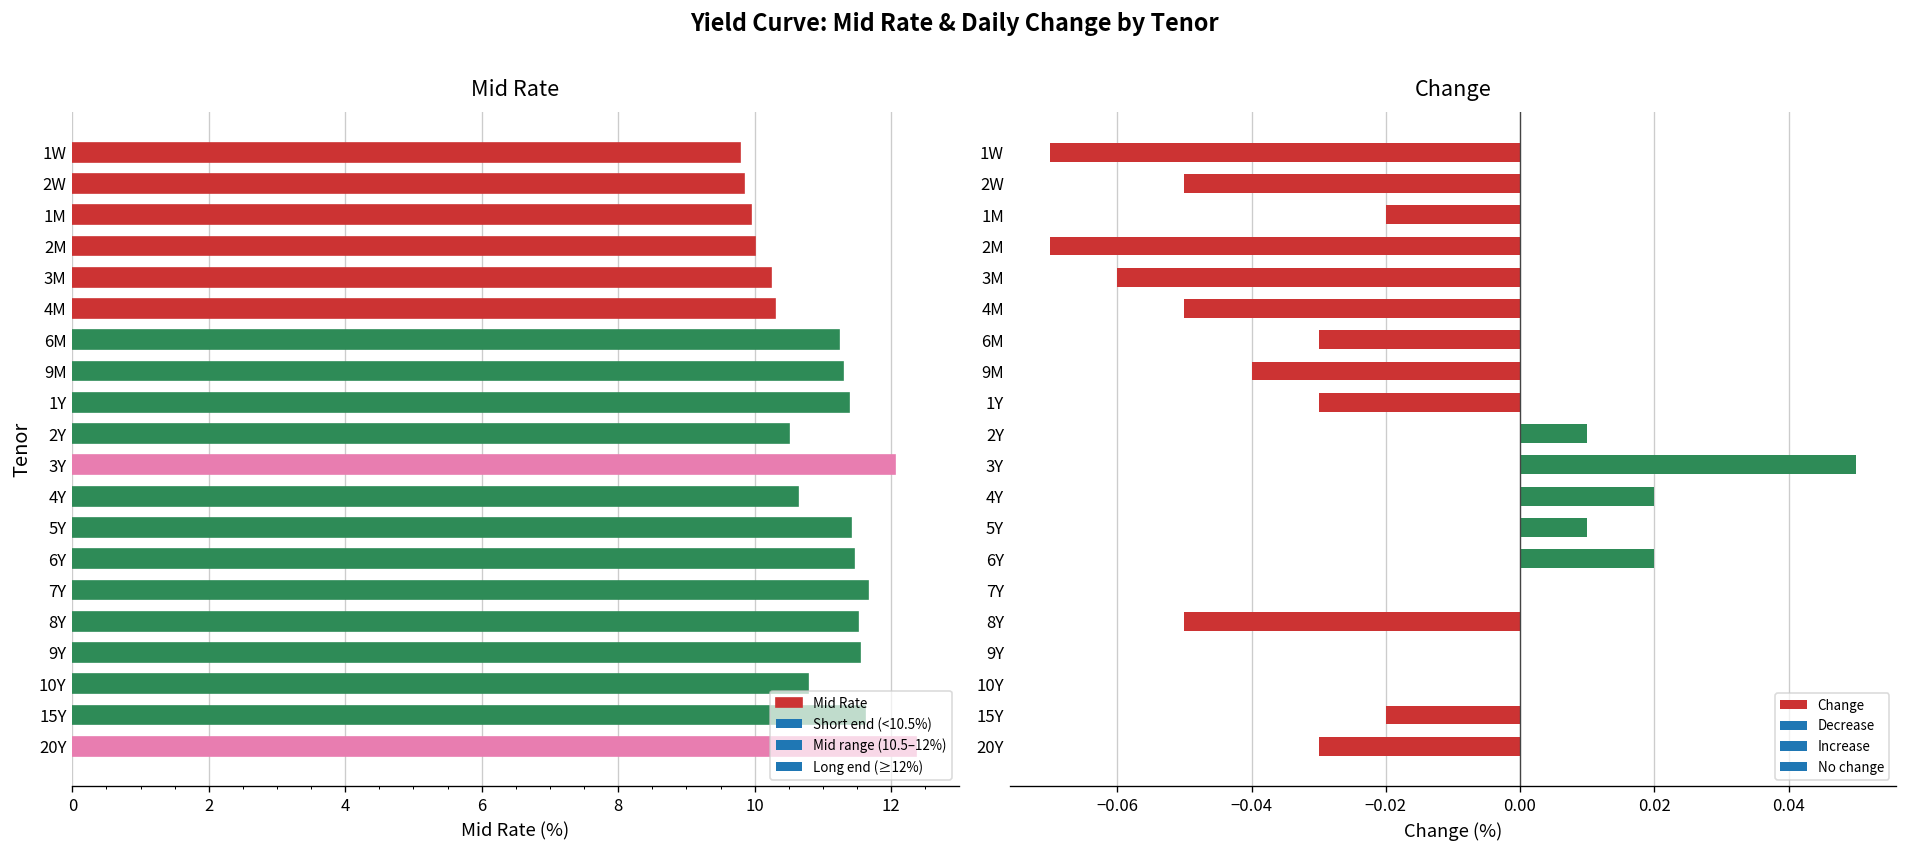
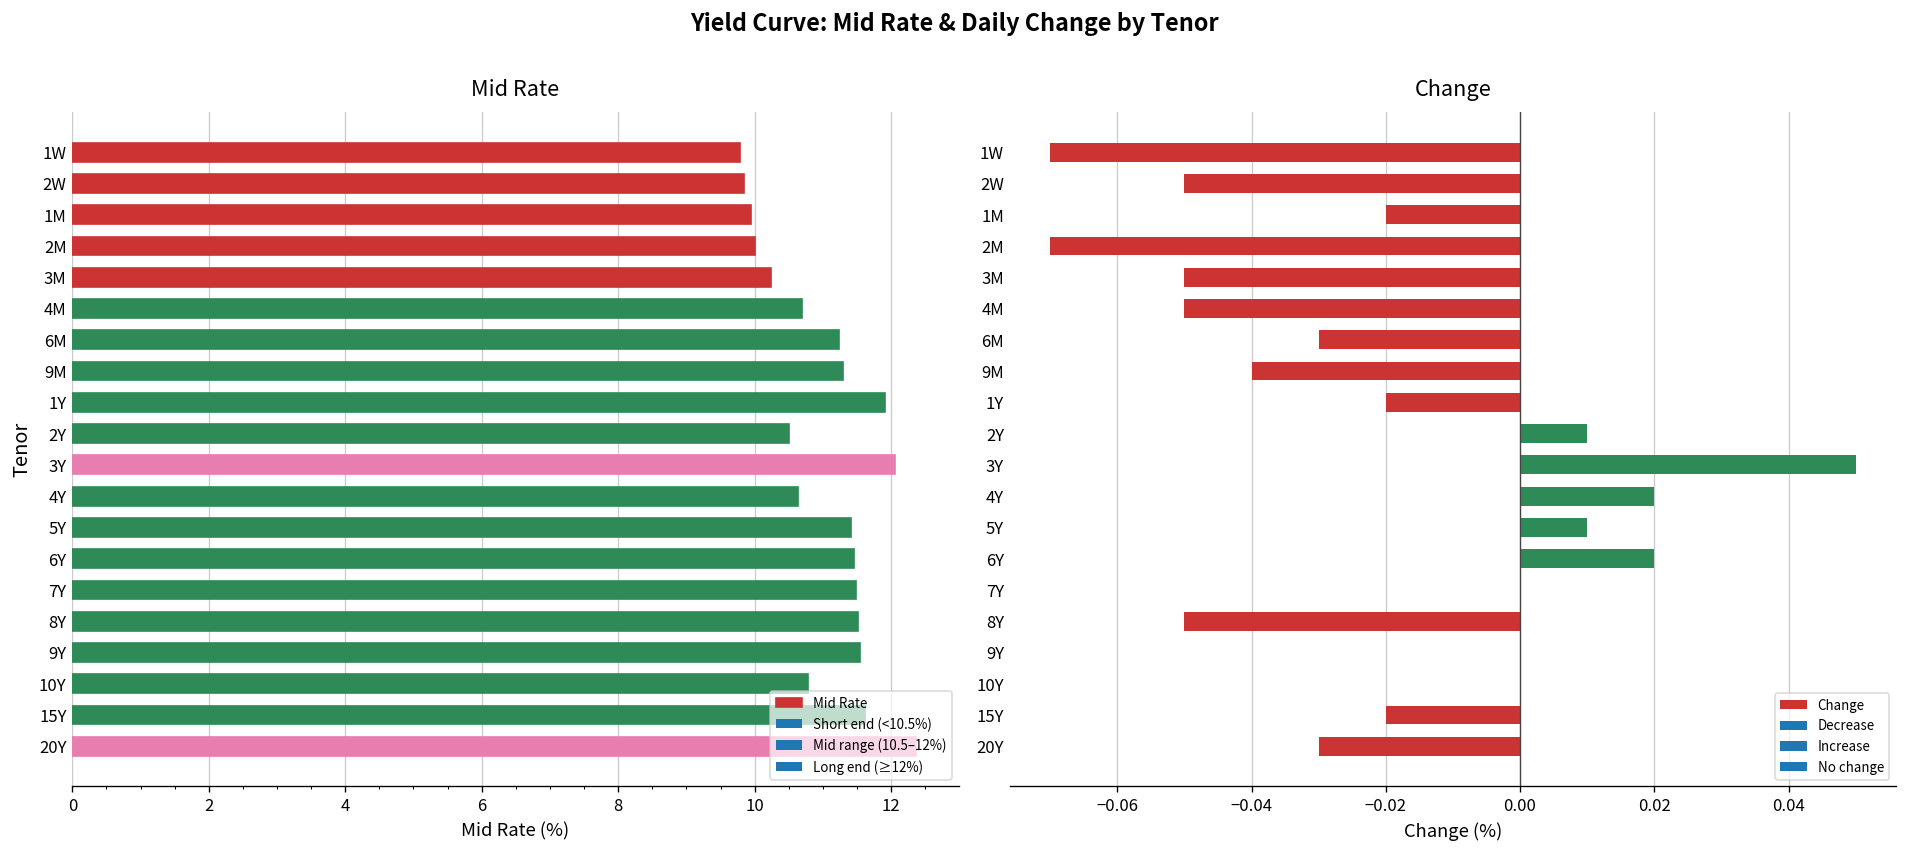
  {
    "Mid Rate": {
      "1W": 9.8,
      "2W": 9.8,
      "1M": 10.0,
      "2M": 10.0,
      "3M": 10.2,
-     "4M": 10.3,
+     "4M": 10.7,
      "6M": 11.2,
      "9M": 11.3,
-     "1Y": 11.4,
+     "1Y": 11.9,
      "2Y": 10.5,
      "3Y": 12.1,
      "4Y": 10.6,
      "5Y": 11.4,
      "6Y": 11.5,
-     "7Y": 11.7,
+     "7Y": 11.5,
      "8Y": 11.5,
      "9Y": 11.6,
      "10Y": 10.8
    },
    "Change": {
      "1W": -0.07,
      "2W": -0.05,
      "1M": -0.02,
      "2M": -0.07,
-     "3M": -0.06,
+     "3M": -0.05,
      "4M": -0.05,
      "6M": -0.03,
      "9M": -0.04,
-     "1Y": -0.03,
+     "1Y": -0.02,
      "2Y": 0.01,
      "3Y": 0.05,
      "4Y": 0.02,
      "5Y": 0.01,
      "6Y": 0.02,
      "7Y": 0.00,
      "8Y": -0.05,
      "9Y": 0.00,
      "10Y": 0.00,
      "15Y": -0.02,
      "20Y": -0.03
    }
  }
